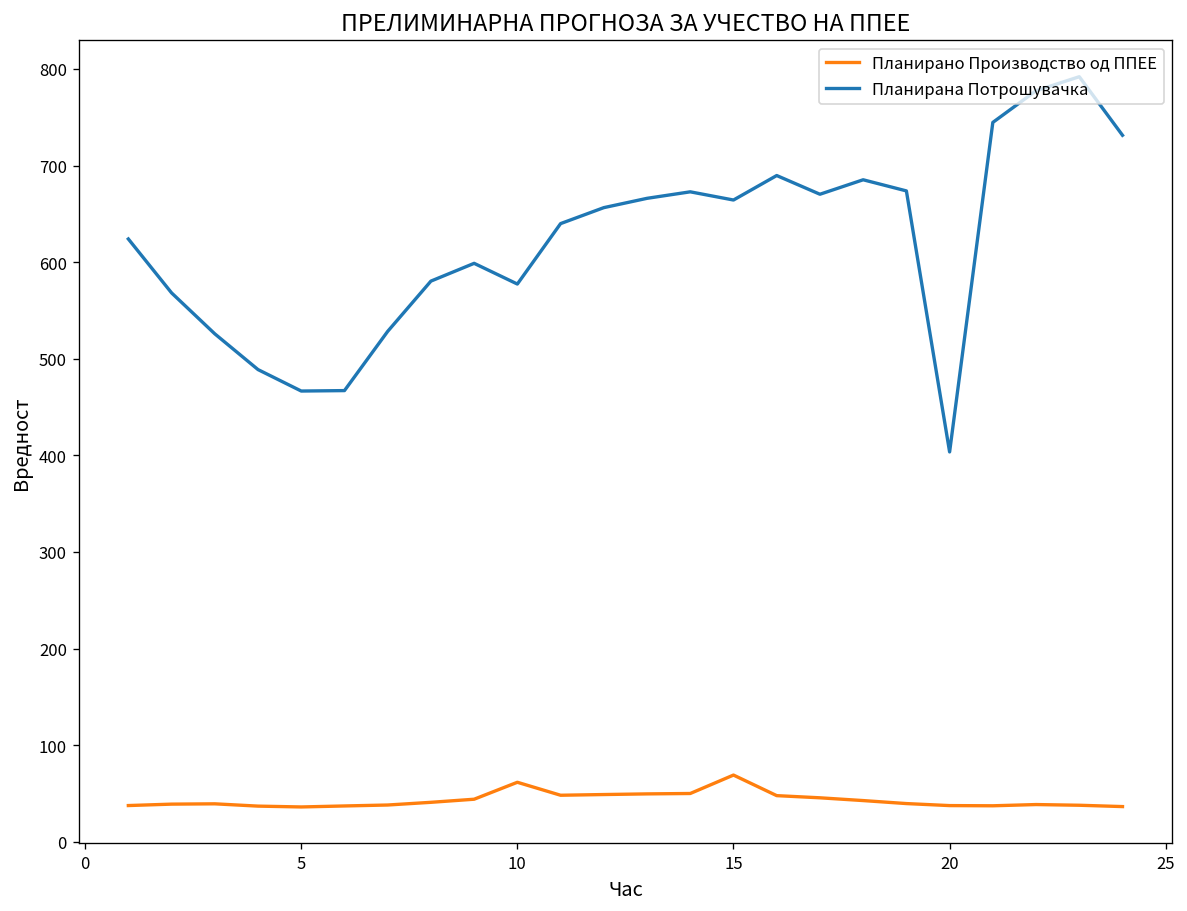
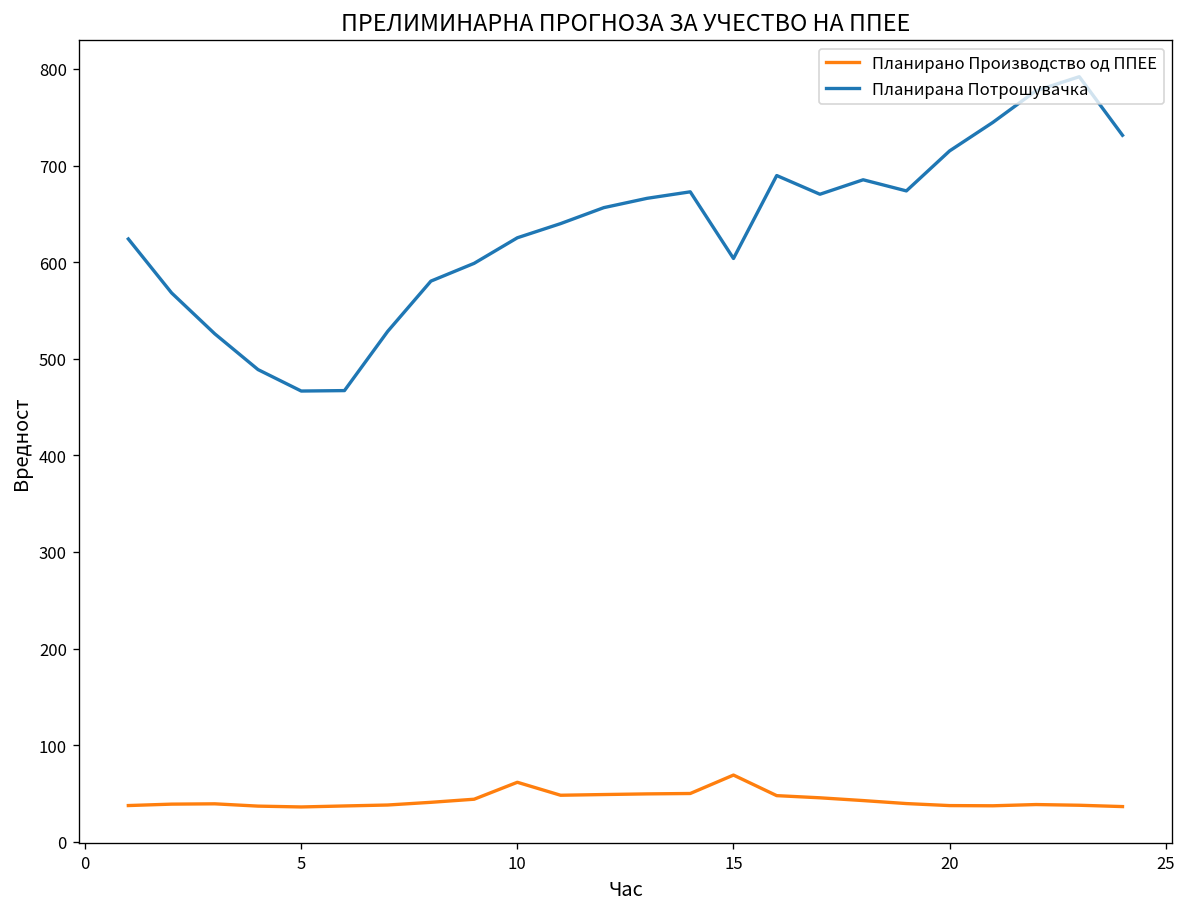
  {
    "Планирано Производство од ППЕЕ": {
      "5": 40,
      "10": 60,
      "15": 70,
      "20": 40
    },
    "Планирана Потрошувачка": {
      "5": 470,
-     "10": 580,
-     "15": 660,
-     "20": 400
+     "10": 630,
+     "15": 600,
+     "20": 720
    }
  }
